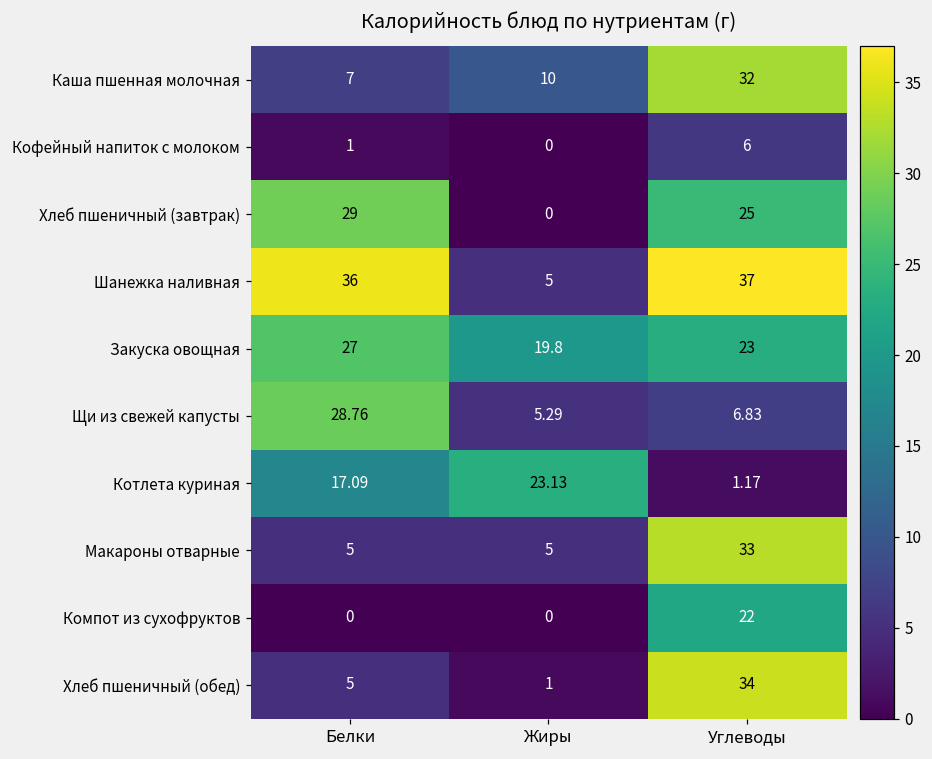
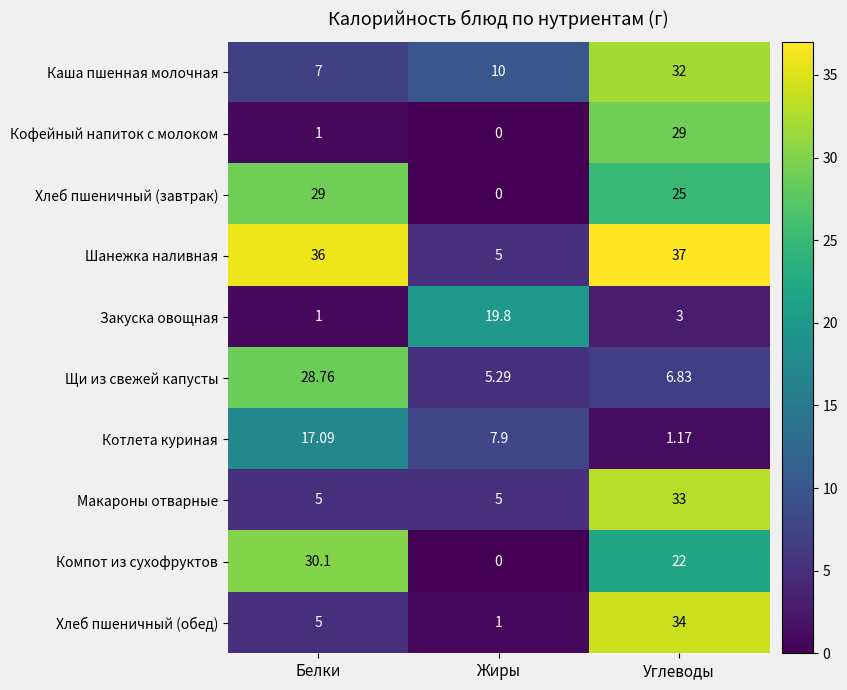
  {
    "Каша пшенная молочная": {
      "Белки": 7,
      "Жиры": 10,
      "Углеводы": 32
    },
    "Кофейный напиток с молоком": {
      "Белки": 1,
      "Жиры": 0,
-     "Углеводы": 6
+     "Углеводы": 29
    },
    "Хлеб пшеничный (завтрак)": {
      "Белки": 29,
      "Жиры": 0,
      "Углеводы": 25
    },
    "Шанежка наливная": {
      "Белки": 36,
      "Жиры": 5,
      "Углеводы": 37
    },
    "Закуска овощная": {
-     "Белки": 27,
+     "Белки": 1,
      "Жиры": 19.8,
-     "Углеводы": 23
+     "Углеводы": 3
    },
    "Щи из свежей капусты": {
      "Белки": 28.76,
      "Жиры": 5.29,
      "Углеводы": 6.83
    },
    "Котлета куриная": {
      "Белки": 17.09,
-     "Жиры": 23.13,
+     "Жиры": 7.9,
      "Углеводы": 1.17
    },
    "Макароны отварные": {
      "Белки": 5,
      "Жиры": 5,
      "Углеводы": 33
    },
    "Компот из сухофруктов": {
-     "Белки": 0,
+     "Белки": 30.1,
      "Жиры": 0,
      "Углеводы": 22
    },
    "Хлеб пшеничный (обед)": {
      "Белки": 5,
      "Жиры": 1,
      "Углеводы": 34
    }
  }
